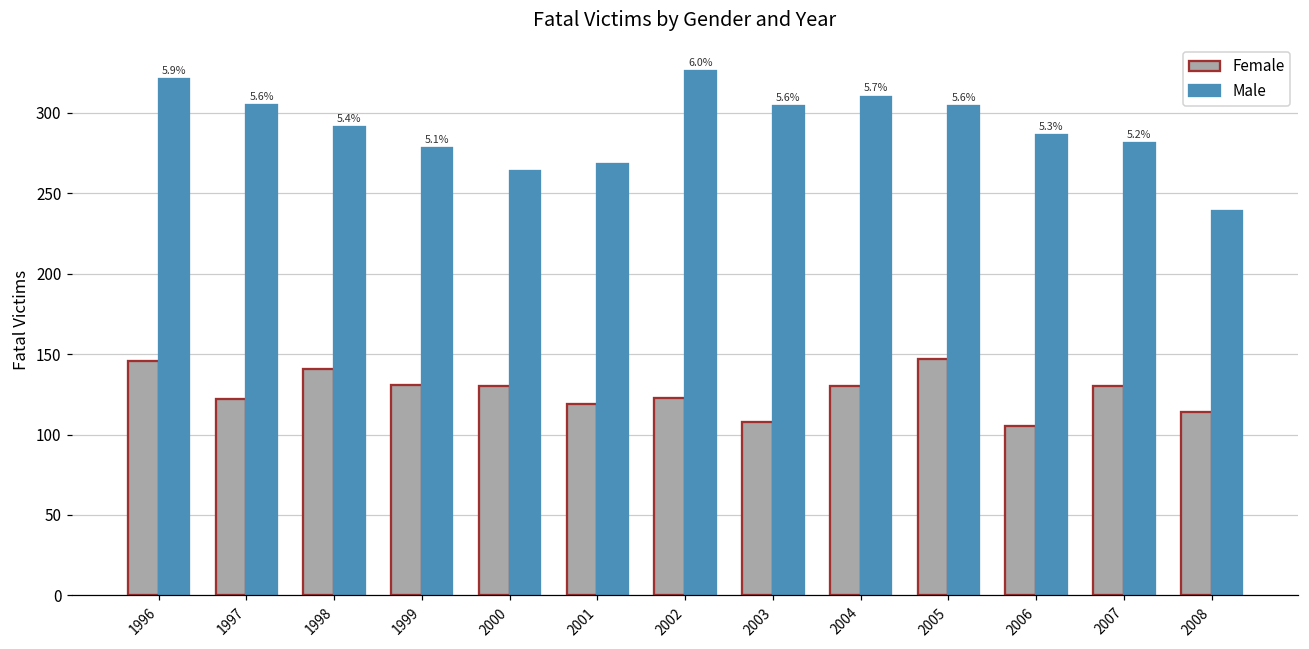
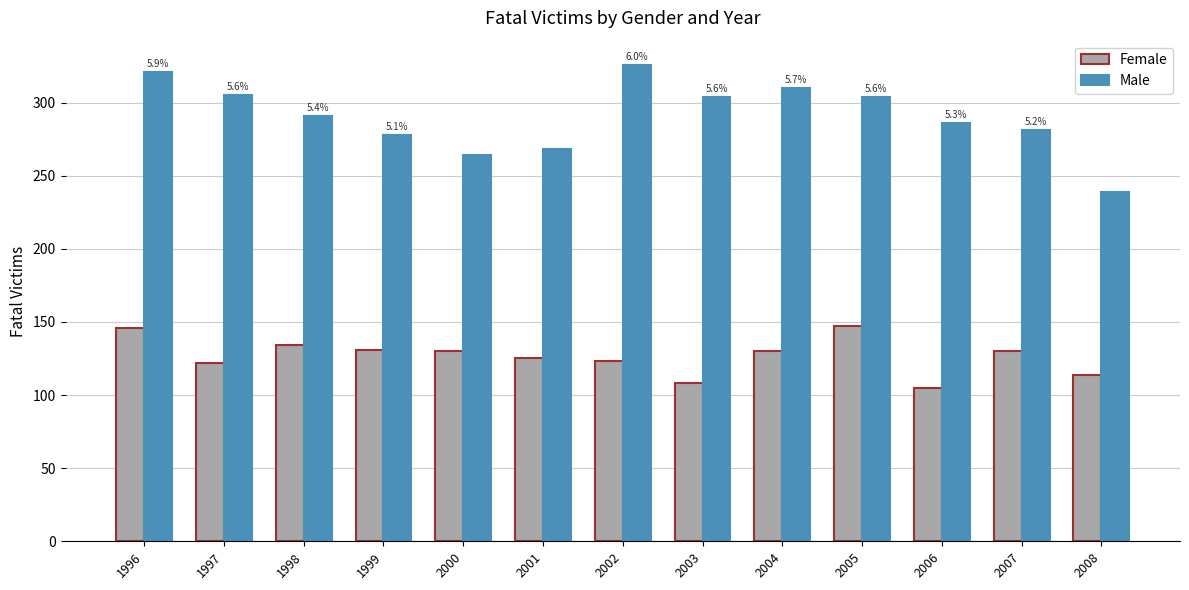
  {
    "Female": {
      "1996": 146,
      "1997": 122,
-     "1998": 141,
+     "1998": 134,
      "1999": 131,
      "2000": 130,
-     "2001": 119,
+     "2001": 125,
      "2002": 123,
      "2003": 108,
      "2004": 130,
      "2005": 147,
      "2006": 105,
      "2007": 130,
      "2008": 114
    },
    "Male": {
      "2000": 264,
      "2001": 268,
      "2008": 239
    }
  }
